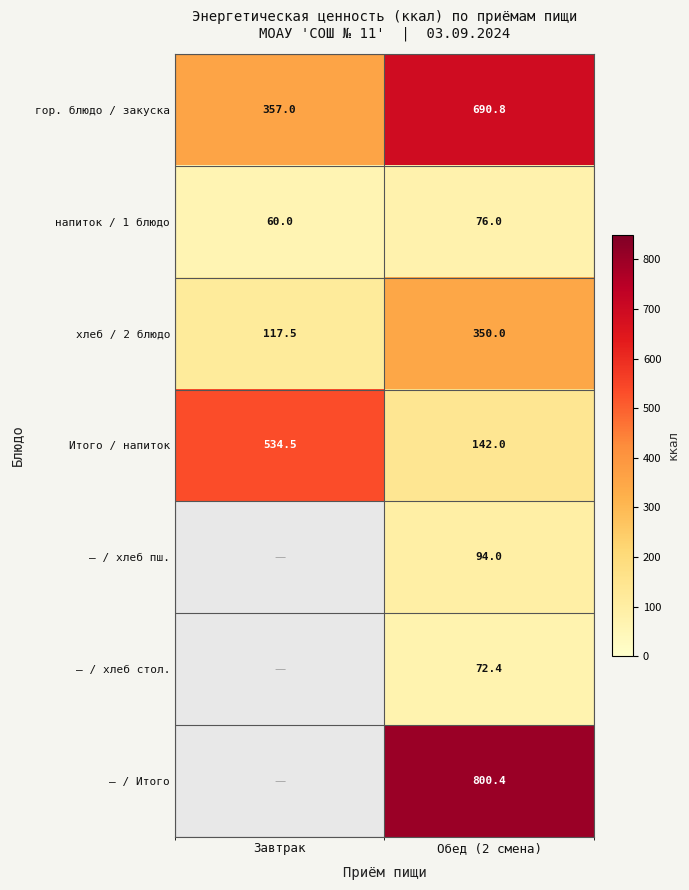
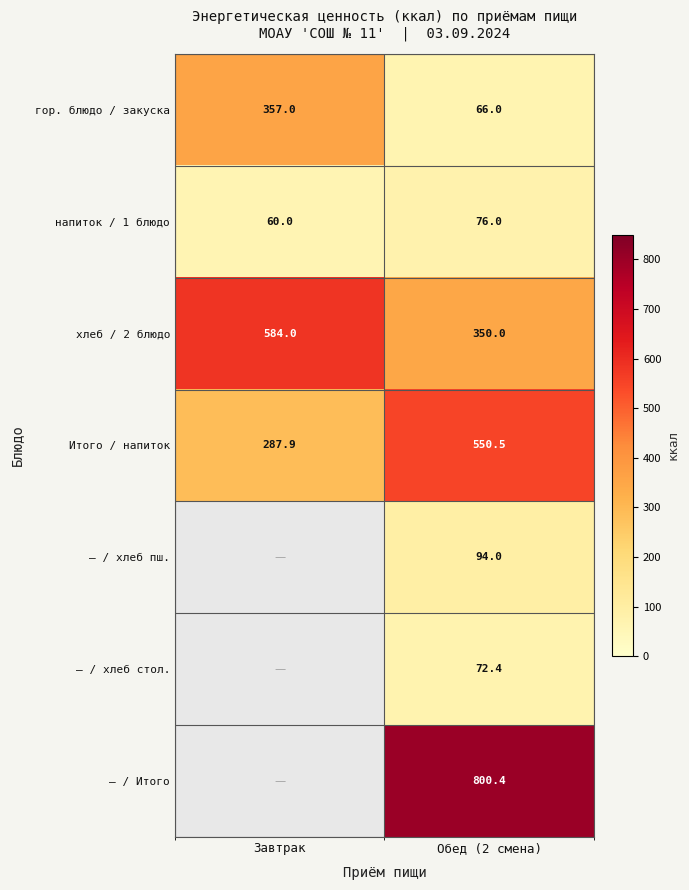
  {
    "гор. блюдо / закуска": {
      "Завтрак": 357.0,
-     "Обед (2 смена)": 690.8
+     "Обед (2 смена)": 66.0
    },
    "напиток / 1 блюдо": {
      "Завтрак": 60.0,
      "Обед (2 смена)": 76.0
    },
    "хлеб / 2 блюдо": {
-     "Завтрак": 117.5,
+     "Завтрак": 584.0,
      "Обед (2 смена)": 350.0
    },
    "Итого / напиток": {
-     "Завтрак": 534.5,
-     "Обед (2 смена)": 142.0
+     "Завтрак": 287.9,
+     "Обед (2 смена)": 550.5
    },
    "— / хлеб пш.": {
      "Обед (2 смена)": 94.0
    },
    "— / хлеб стол.": {
      "Обед (2 смена)": 72.4
    },
    "— / Итого": {
      "Обед (2 смена)": 800.4
    }
  }
